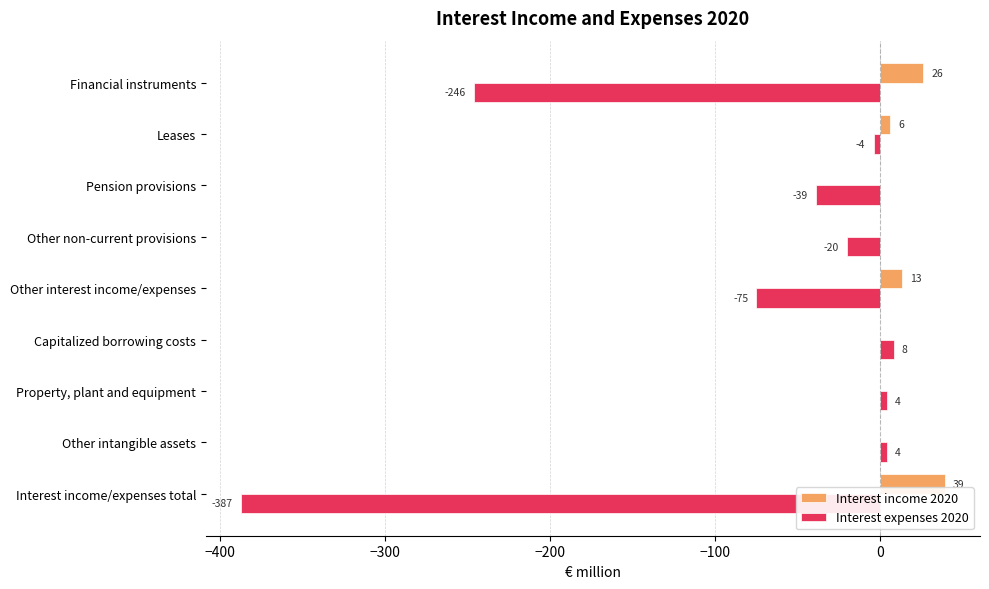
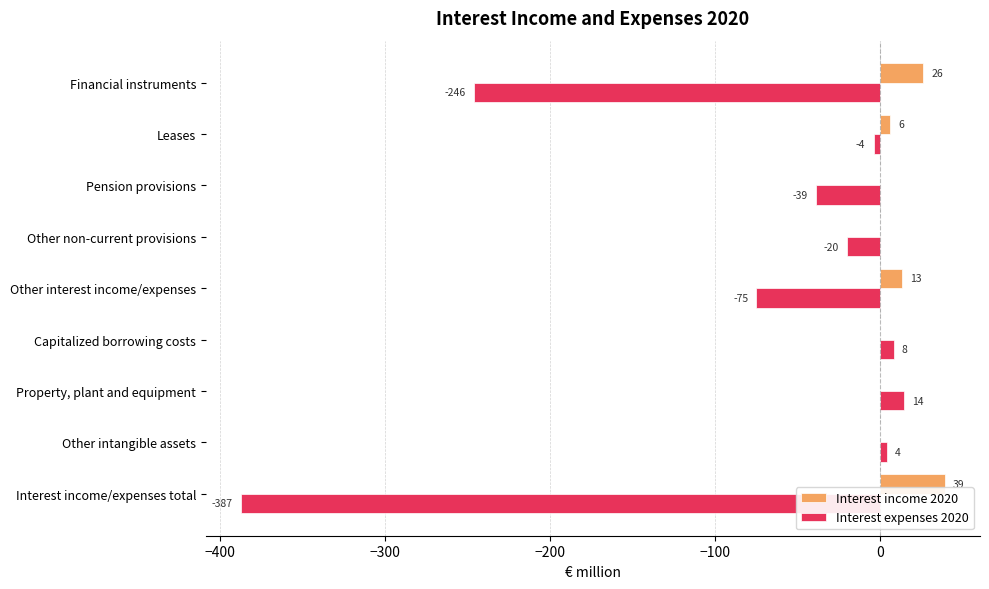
  {
    "Interest income 2020": {
      "Financial instruments": 26,
      "Leases": 6,
      "Other interest income/expenses": 13
    },
    "Interest expenses 2020": {
      "Financial instruments": -246,
      "Leases": -4,
      "Pension provisions": -39,
      "Other non-current provisions": -20,
      "Other interest income/expenses": -75,
      "Capitalized borrowing costs": 8,
-     "Property, plant and equipment": 4,
+     "Property, plant and equipment": 14,
      "Other intangible assets": 4,
      "Interest income/expenses total": -387
    }
  }
